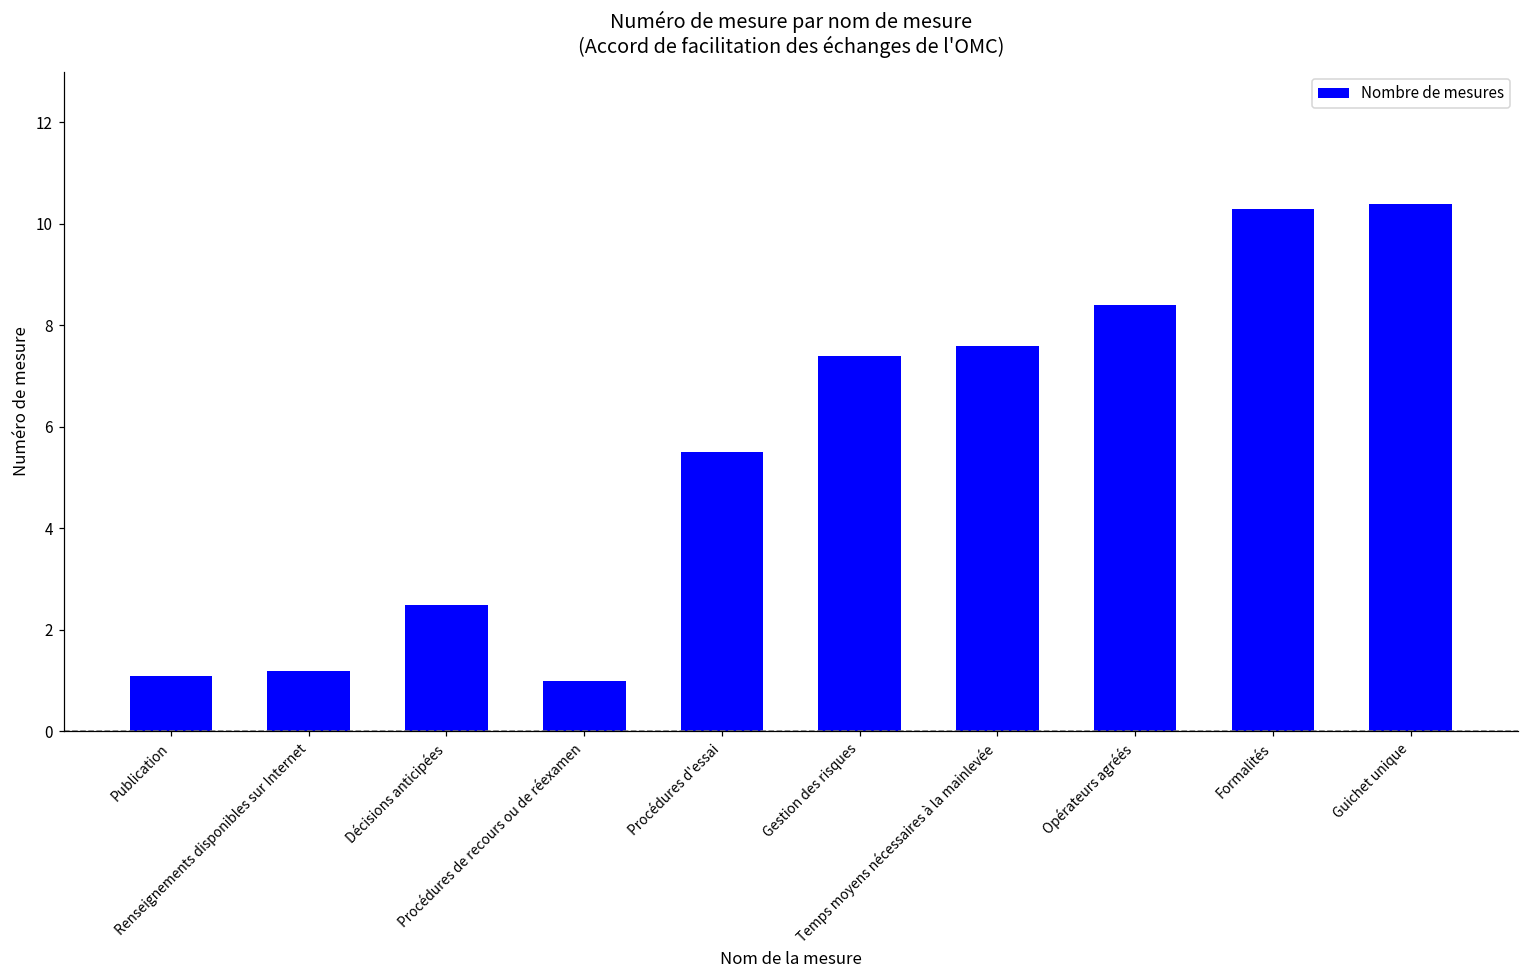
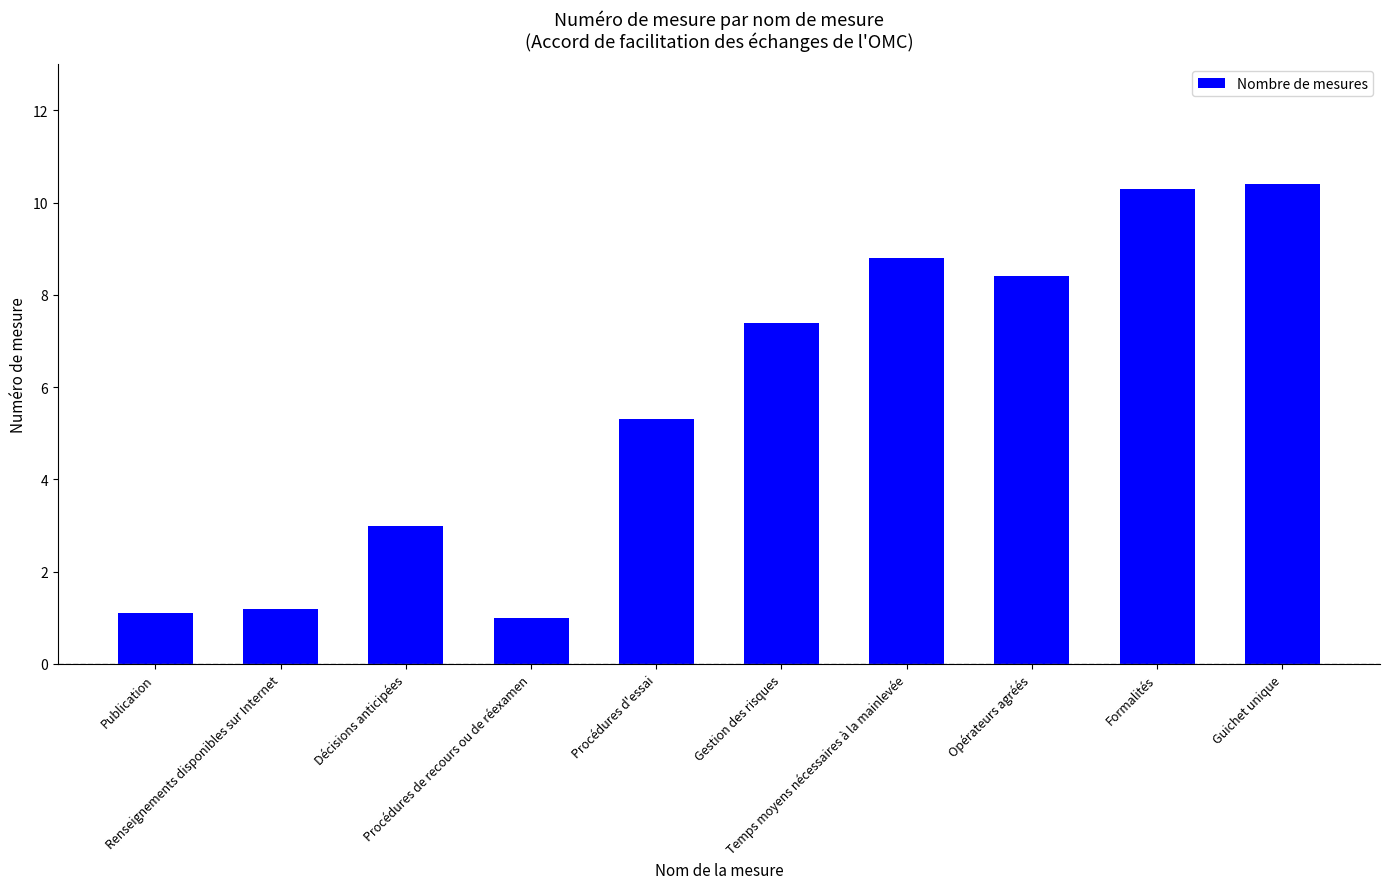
  {
    "Publication": 1.1,
    "Renseignements disponibles sur Internet": 1.2,
-   "Décisions anticipées": 2.5,
+   "Décisions anticipées": 3.0,
    "Procédures de recours ou de réexamen": 1.0,
-   "Procédures d'essai": 5.5,
+   "Procédures d'essai": 5.3,
    "Gestion des risques": 7.4,
-   "Temps moyens nécessaires à la mainlevée": 7.6,
+   "Temps moyens nécessaires à la mainlevée": 8.8,
    "Opérateurs agréés": 8.4,
    "Formalités": 10.3,
    "Guichet unique": 10.4
  }
